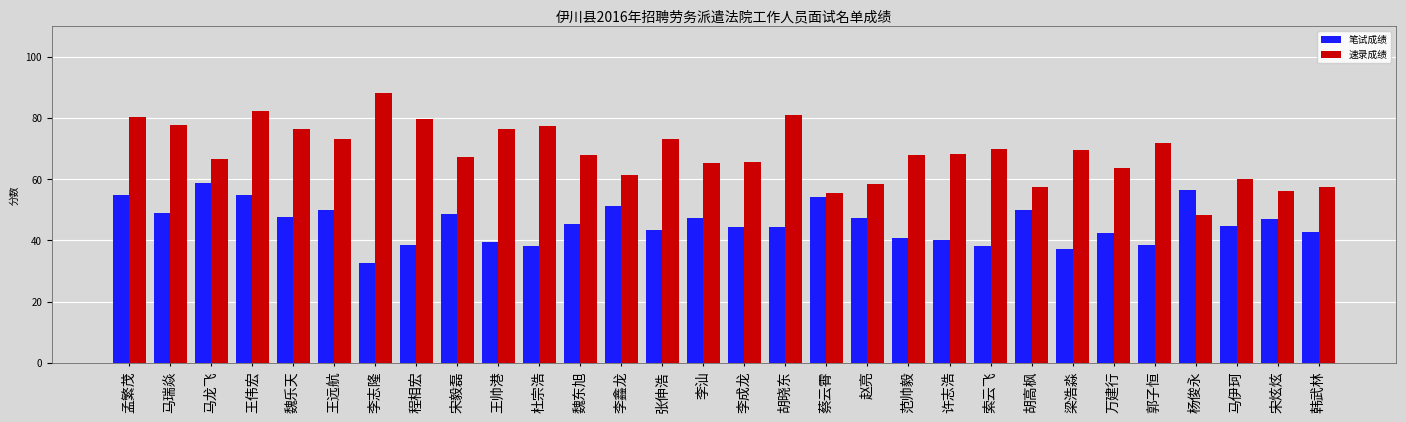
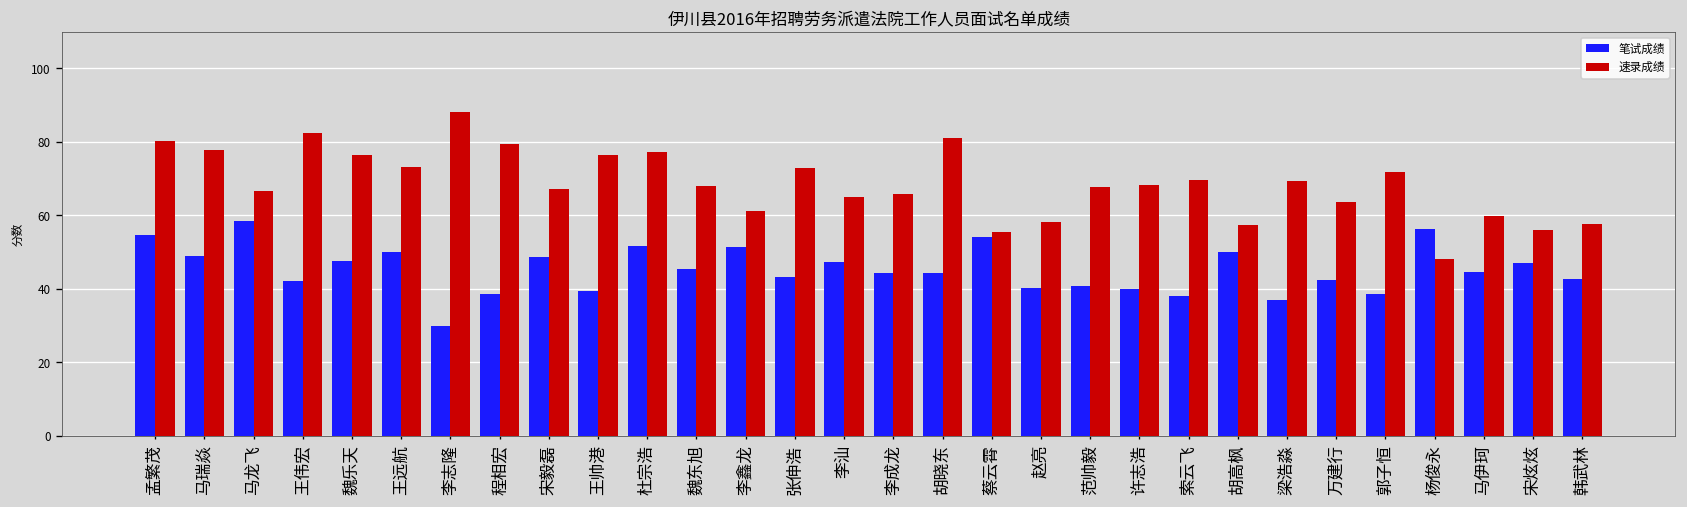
  {
    "笔试成绩": {
      "孟繁茂": 55,
      "马瑞焱": 49,
      "马龙飞": 59,
-     "王伟宏": 55,
+     "王伟宏": 42,
      "魏乐天": 48,
      "王远航": 50,
-     "李志隆": 33,
+     "李志隆": 30,
      "程相宏": 39,
      "宋毅磊": 49,
      "王帅港": 39,
-     "杜宗浩": 38,
+     "杜宗浩": 52,
      "魏东旭": 45,
      "李鑫龙": 51,
      "张伸浩": 43,
      "李汕": 47,
      "李成龙": 44,
      "胡晓东": 44,
      "蔡云霄": 54,
-     "赵亮": 47,
+     "赵亮": 40,
      "范帅毅": 41,
      "许志浩": 40,
      "索云飞": 38,
      "胡高枫": 50,
      "梁浩淼": 37,
      "万建行": 42,
      "郭子恒": 39,
      "杨俊永": 56,
      "马伊珂": 45,
      "宋炫炫": 47,
      "韩武林": 43
    },
    "速录成绩": {
      "孟繁茂": 80,
      "马瑞焱": 78,
      "马龙飞": 67,
      "王伟宏": 82,
      "魏乐天": 76,
      "王远航": 73,
      "李志隆": 88,
      "程相宏": 79,
      "宋毅磊": 67,
      "王帅港": 76,
      "杜宗浩": 77,
      "魏东旭": 68,
      "李鑫龙": 61,
      "张伸浩": 73,
      "李汕": 65,
      "李成龙": 66,
      "胡晓东": 81,
      "蔡云霄": 55,
      "赵亮": 58,
      "范帅毅": 68,
      "许志浩": 68,
      "索云飞": 70,
      "胡高枫": 57,
      "梁浩淼": 69,
      "万建行": 64,
      "郭子恒": 72,
      "杨俊永": 48,
      "马伊珂": 60,
      "宋炫炫": 56,
      "韩武林": 58
    }
  }
